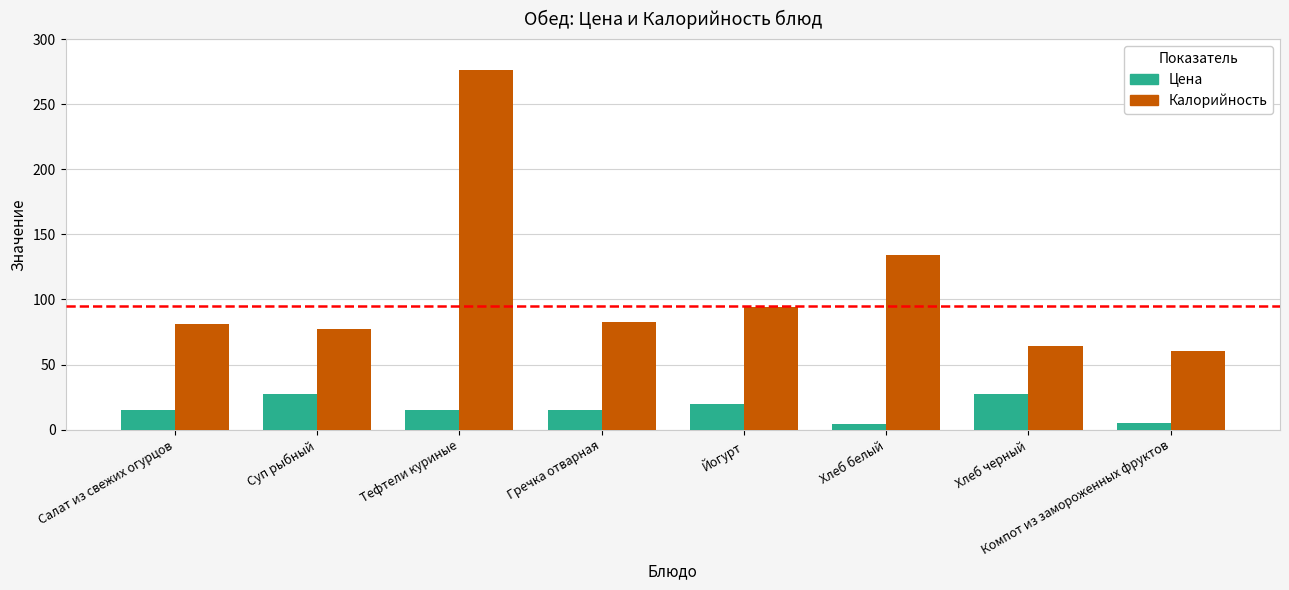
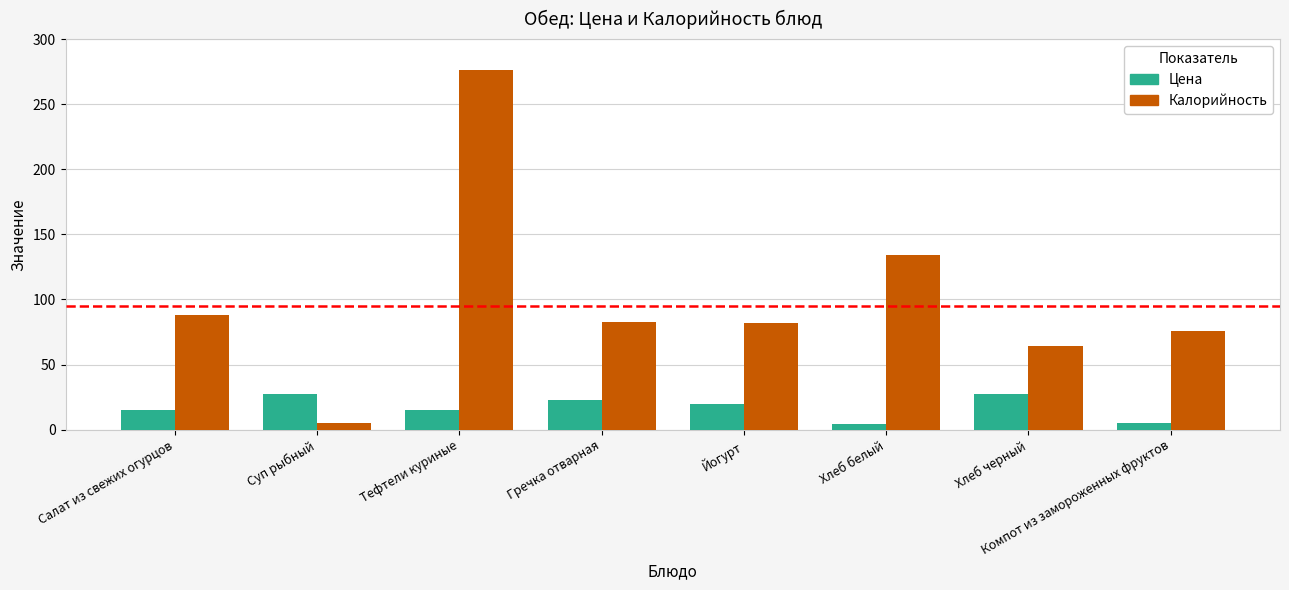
  {
    "Цена": {
      "Салат из свежих огурцов": 15,
      "Суп рыбный": 27,
      "Тефтели куриные": 15,
-     "Гречка отварная": 15,
+     "Гречка отварная": 23,
      "Йогурт": 20,
      "Хлеб белый": 4,
      "Хлеб черный": 27,
      "Компот из замороженных фруктов": 5
    },
    "Калорийность": {
-     "Салат из свежих огурцов": 81,
-     "Суп рыбный": 77,
+     "Салат из свежих огурцов": 88,
+     "Суп рыбный": 5,
      "Тефтели куриные": 276,
      "Гречка отварная": 83,
-     "Йогурт": 94,
+     "Йогурт": 82,
      "Хлеб белый": 134,
      "Хлеб черный": 64,
-     "Компот из замороженных фруктов": 60
+     "Компот из замороженных фруктов": 76
    }
  }
